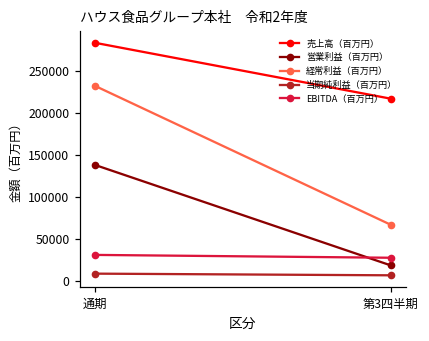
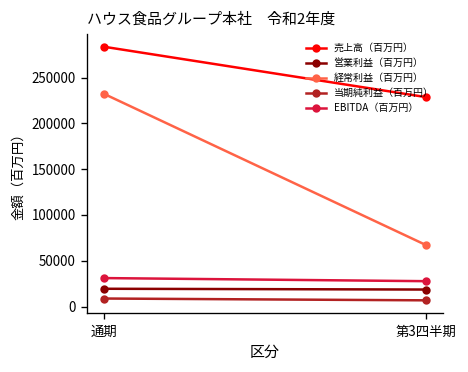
  {
    "売上高（百万円）": {
      "通期": 280000,
-     "第3四半期": 220000
+     "第3四半期": 230000
    },
    "営業利益（百万円）": {
-     "通期": 140000,
+     "通期": 20000,
      "第3四半期": 20000
    },
    "経常利益（百万円）": {
      "通期": 230000,
      "第3四半期": 70000
    }
  }
